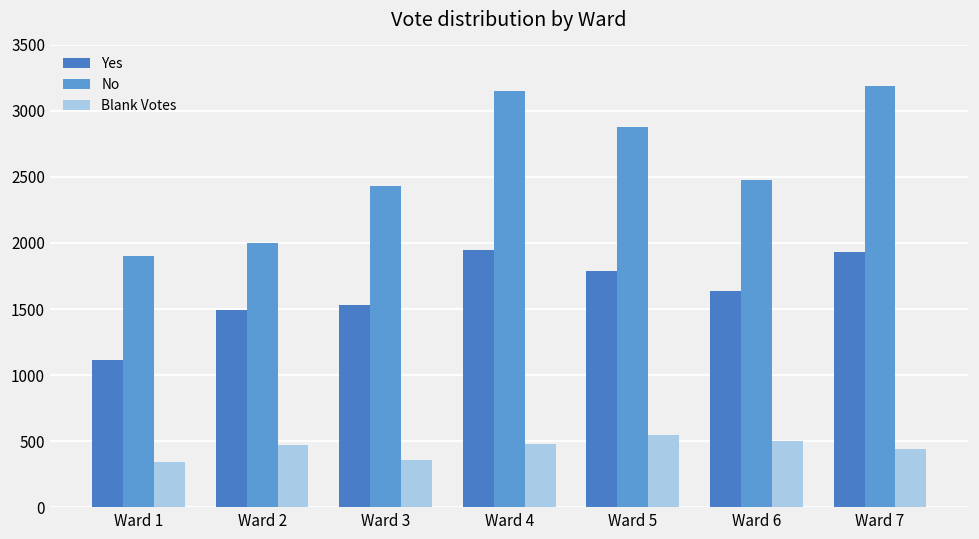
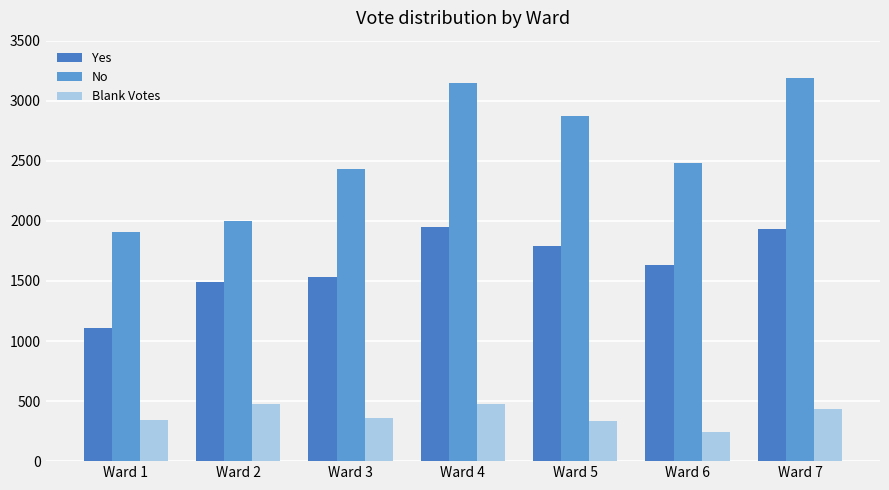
  {
    "Blank Votes": {
      "Ward 1": 340,
      "Ward 2": 470,
      "Ward 3": 360,
      "Ward 4": 480,
-     "Ward 5": 550,
-     "Ward 6": 500,
+     "Ward 5": 340,
+     "Ward 6": 240,
      "Ward 7": 440
    }
  }
